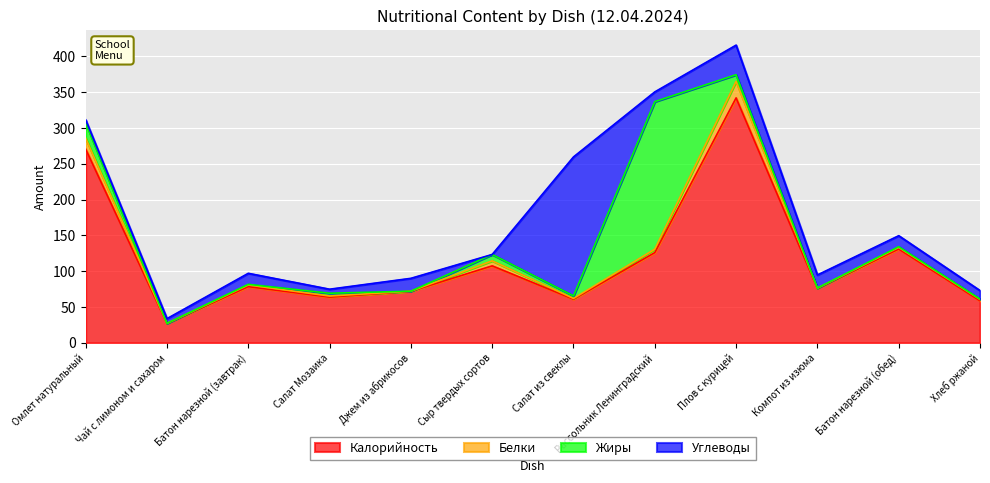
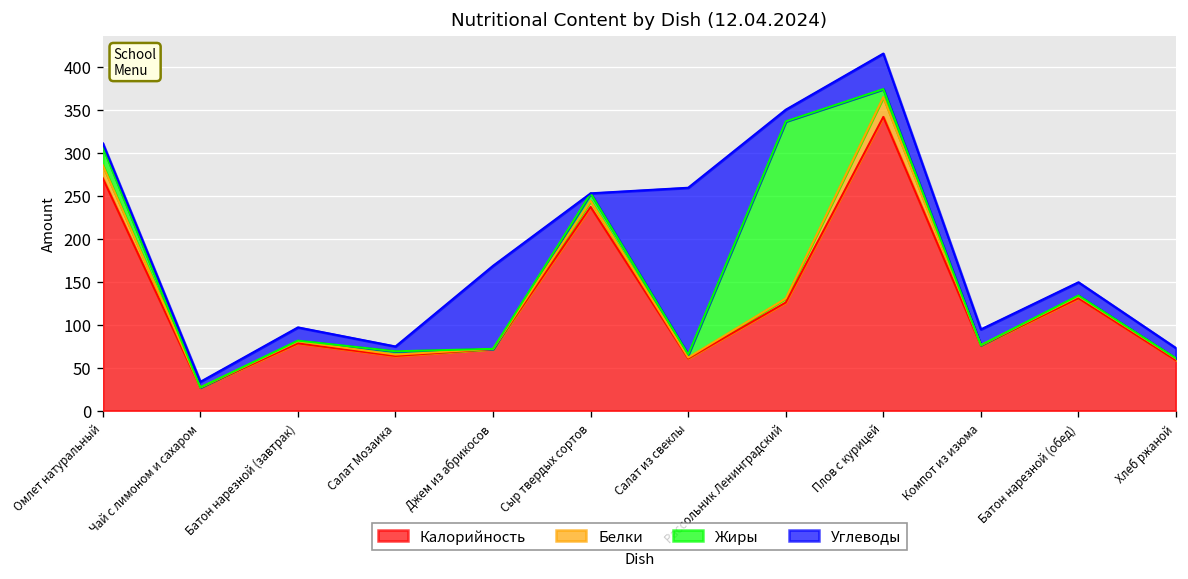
  {
    "Калорийность": {
      "Омлет натуральный": 270,
-     "Сыр твердых сортов": 110,
+     "Сыр твердых сортов": 240,
      "Рассольник Ленинградский": 130,
      "Плов с курицей": 340
    },
    "Белки": {
      "Омлет натуральный": 20,
      "Сыр твердых сортов": 10,
      "Рассольник Ленинградский": 0,
      "Плов с курицей": 20
    },
    "Жиры": {
      "Омлет натуральный": 20,
      "Салат Мозаика": 0,
      "Рассольник Ленинградский": 210,
      "Плов с курицей": 10
    },
    "Углеводы": {
      "Омлет натуральный": 0,
      "Чай с лимоном и сахаром": 10,
      "Батон нарезной (завтрак)": 20,
      "Салат Мозаика": 10,
-     "Джем из абрикосов": 20,
+     "Джем из абрикосов": 100,
      "Салат из свеклы": 190,
      "Рассольник Ленинградский": 10,
      "Плов с курицей": 40,
      "Компот из изюма": 20,
      "Батон нарезной (обед)": 20,
      "Хлеб ржаной": 10
    }
  }
